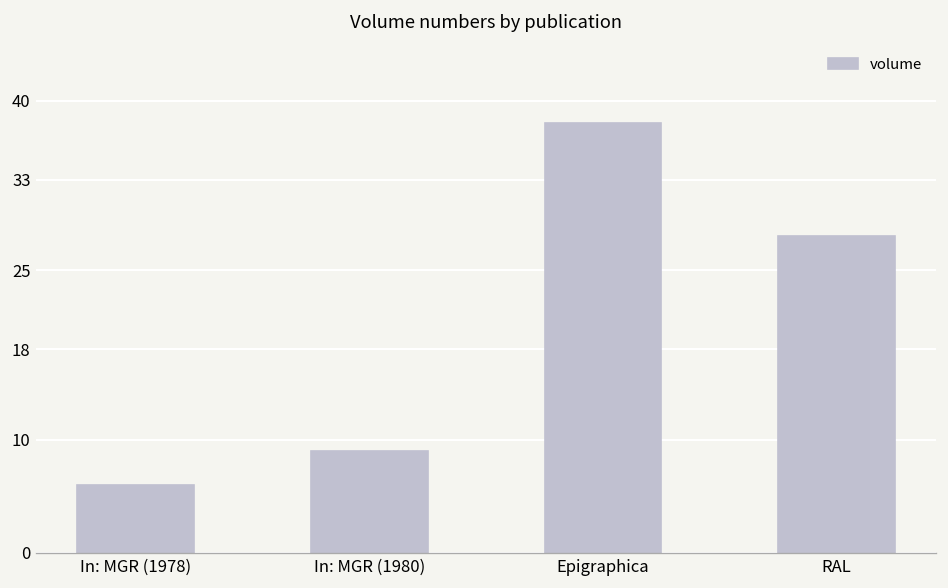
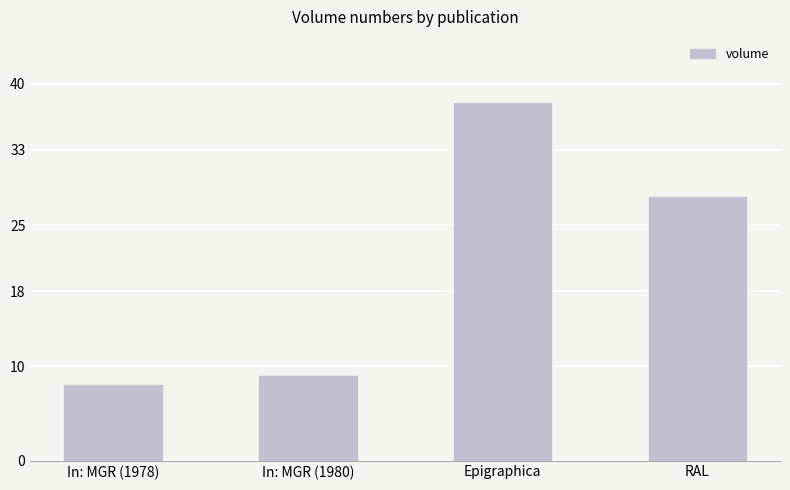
  {
-   "In: MGR (1978)": 6,
+   "In: MGR (1978)": 8,
    "In: MGR (1980)": 9,
    "Epigraphica": 38,
    "RAL": 28
  }
